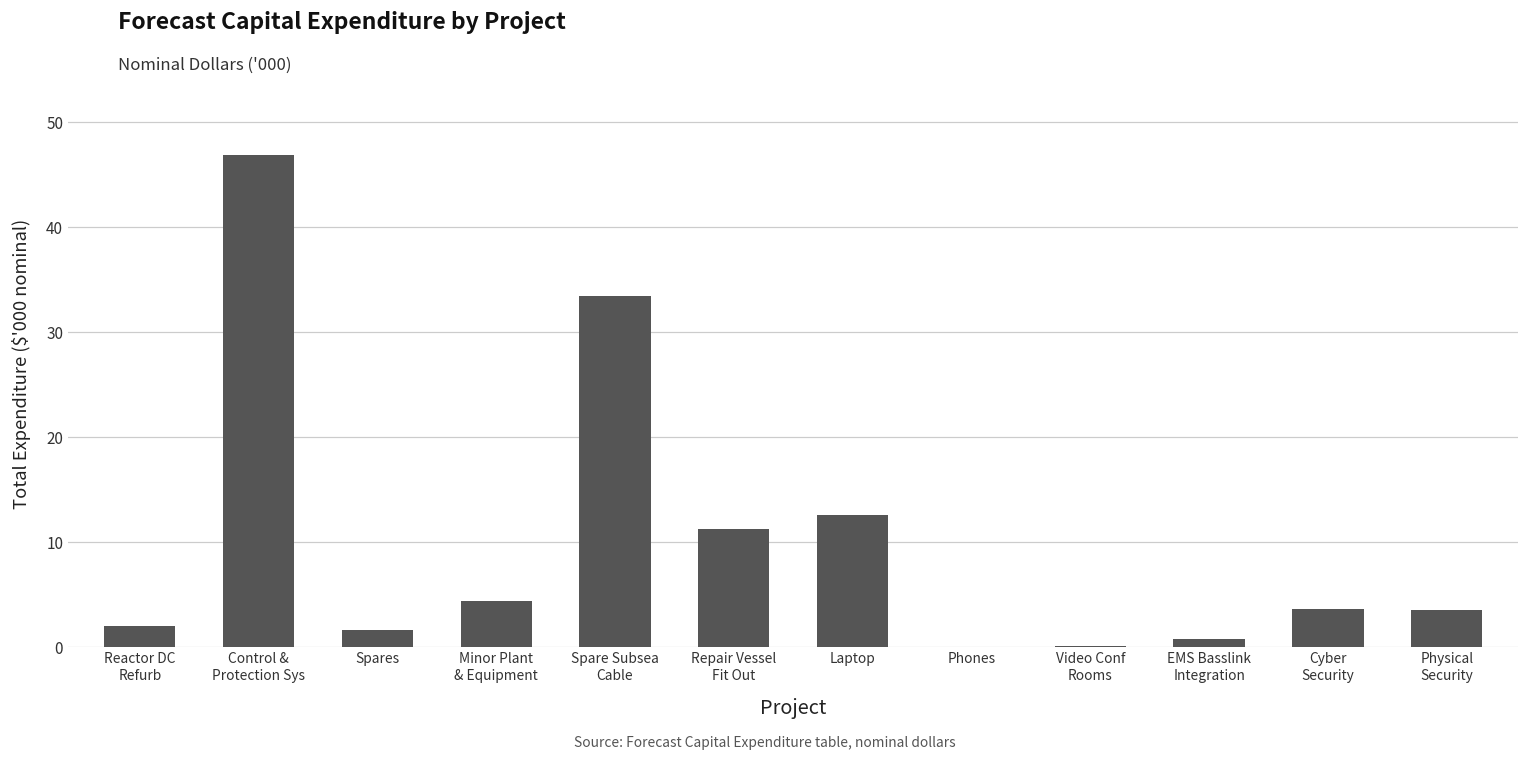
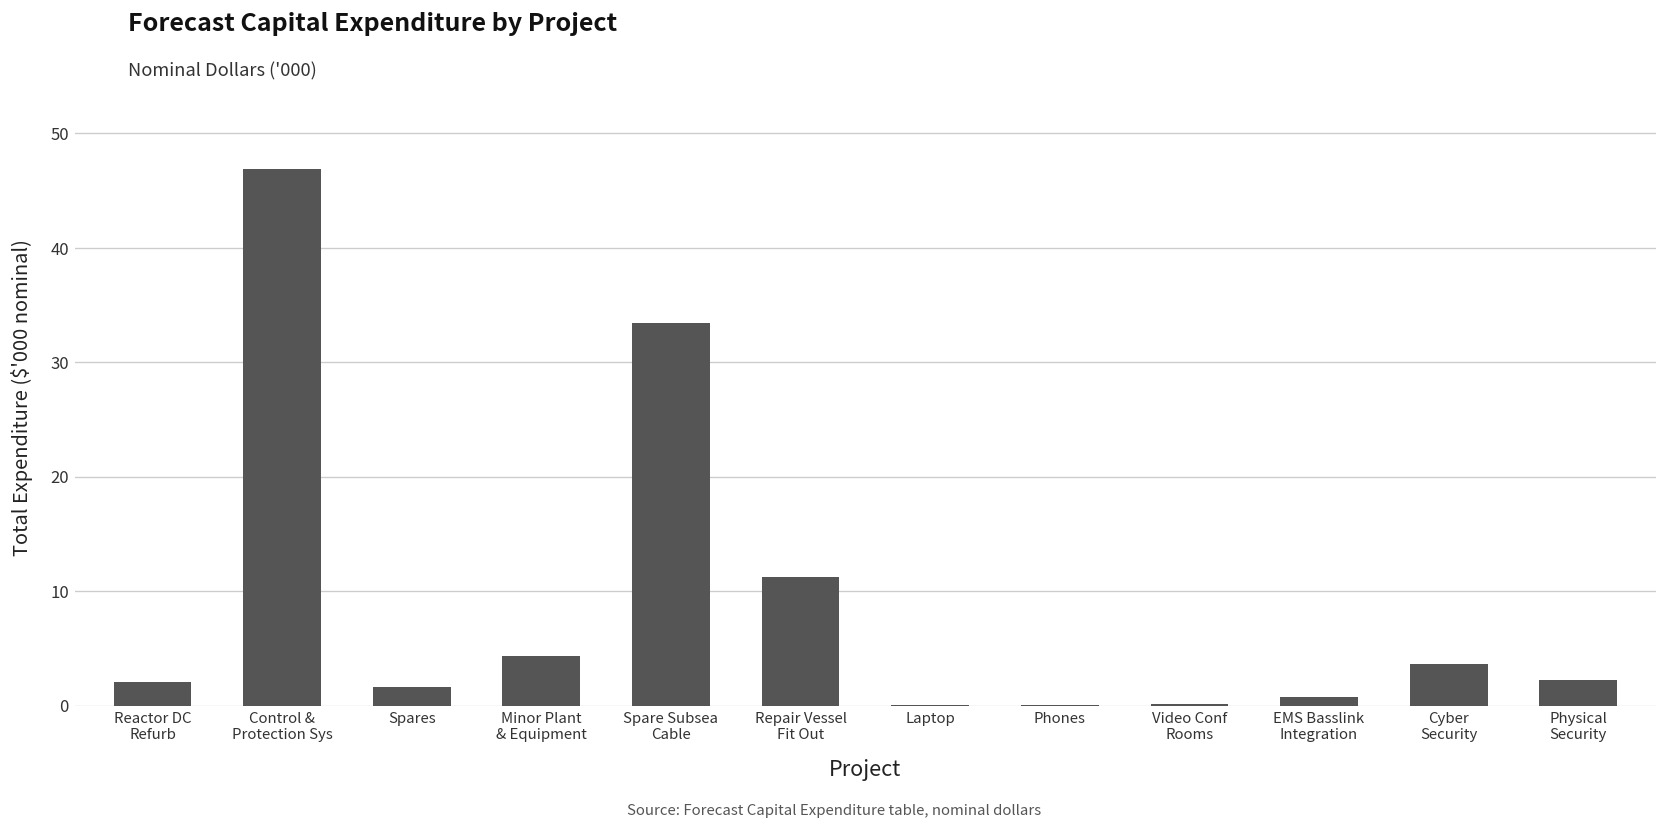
  {
    "Reactor DC Refurb": 2,
    "Control & Protection Sys": 47,
    "Spares": 2,
    "Minor Plant & Equipment": 4,
    "Spare Subsea Cable": 33,
    "Repair Vessel Fit Out": 11,
-   "Laptop": 13,
+   "Laptop": 0,
    "EMS Basslink Integration": 1,
    "Cyber Security": 4,
-   "Physical Security": 3
+   "Physical Security": 2
  }
